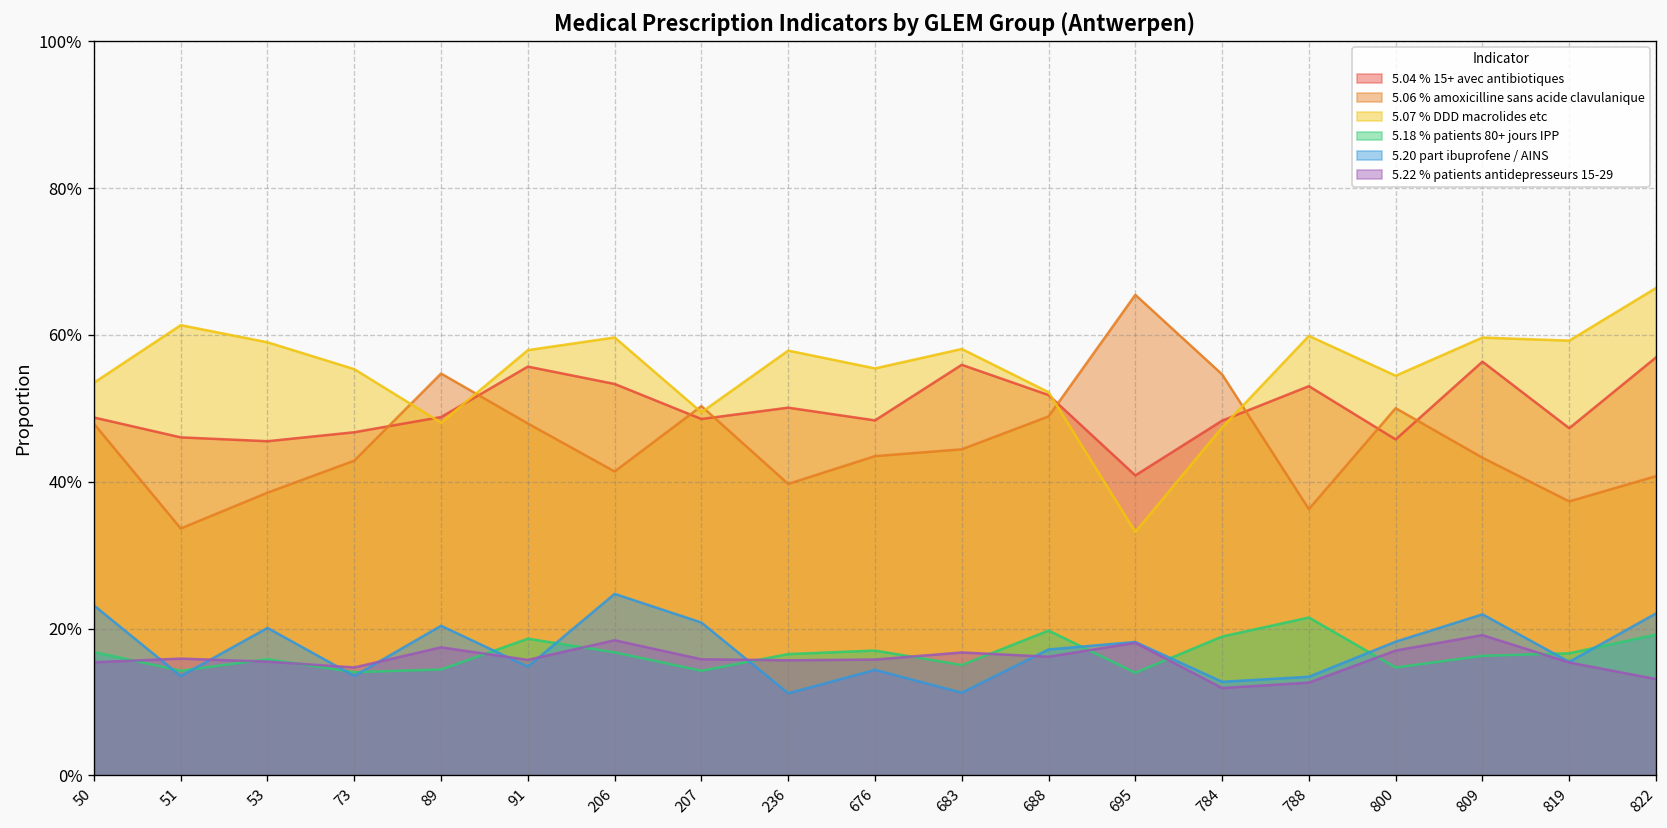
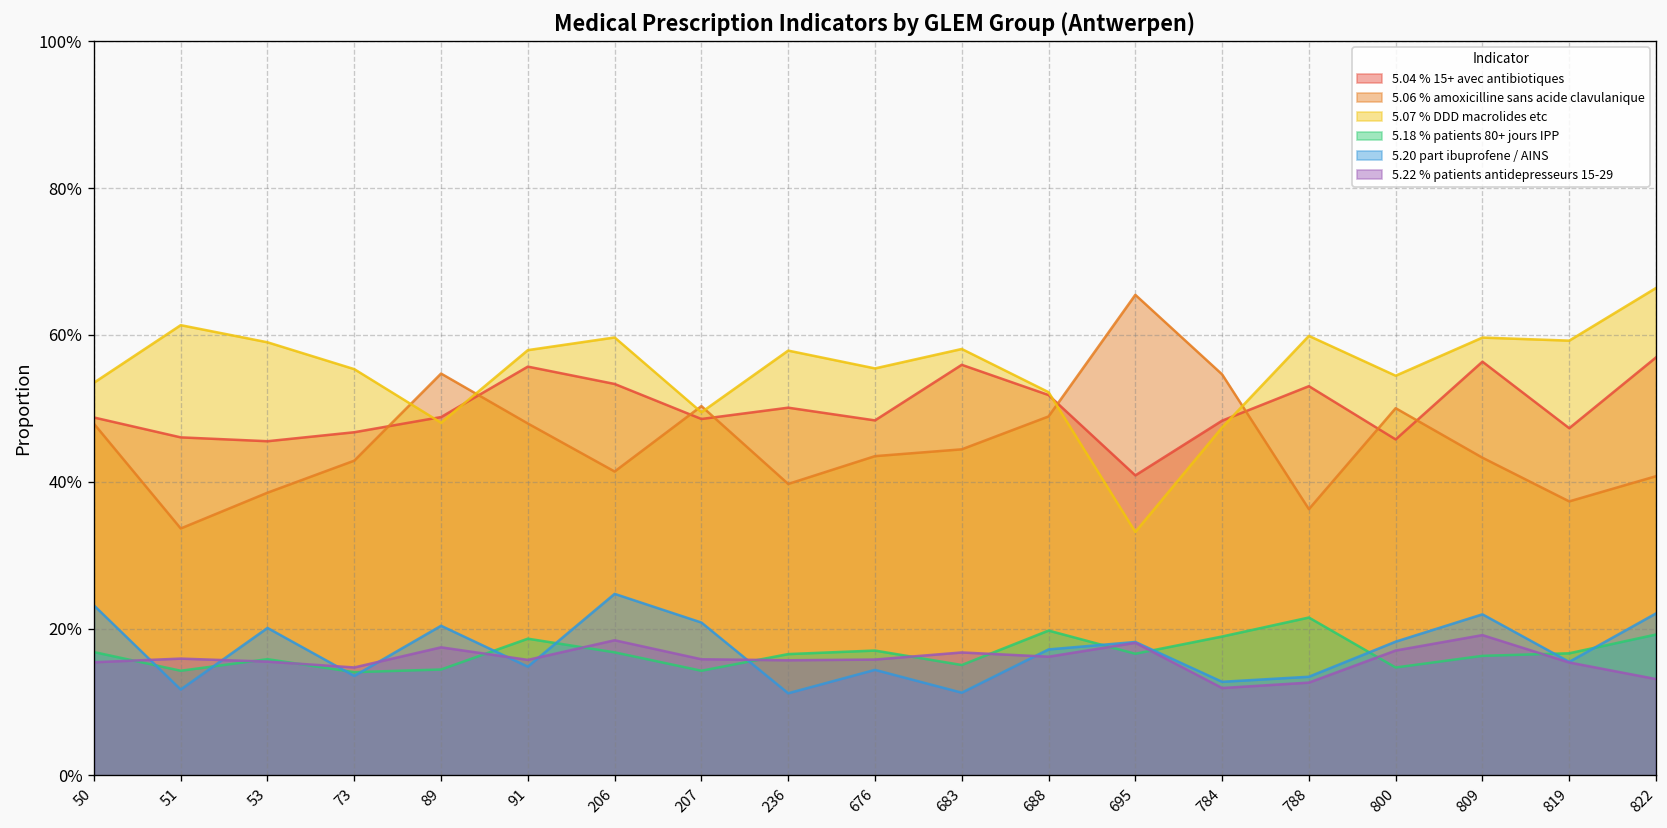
  {
    "5.18 % patients 80+ jours IPP": {
      "50": "17%",
      "51": "14%",
      "73": "14%",
      "89": "14%",
      "91": "19%",
      "206": "17%",
      "207": "14%",
      "236": "17%",
      "676": "17%",
      "683": "15%",
      "688": "20%",
-     "695": "14%",
+     "695": "17%",
      "784": "19%",
      "788": "22%",
      "800": "15%",
      "809": "16%",
      "819": "17%",
      "822": "19%"
    },
    "5.20 part ibuprofene / AINS": {
      "50": "23%",
-     "51": "14%",
+     "51": "12%",
      "53": "20%",
      "73": "14%",
      "89": "20%",
      "91": "15%",
      "206": "25%",
      "207": "21%",
      "236": "11%",
      "676": "14%",
      "683": "11%",
      "688": "17%",
      "784": "13%",
      "788": "13%",
      "800": "18%",
      "809": "22%",
      "822": "22%"
    },
    "5.22 % patients antidepresseurs 15-29": {
      "50": "15%",
      "51": "16%",
      "73": "15%",
      "89": "17%",
      "91": "16%",
      "206": "18%",
      "207": "16%",
      "236": "16%",
      "676": "16%",
      "683": "17%",
      "688": "16%",
      "784": "12%",
      "788": "13%",
      "800": "17%",
      "809": "19%",
      "822": "13%"
    }
  }
